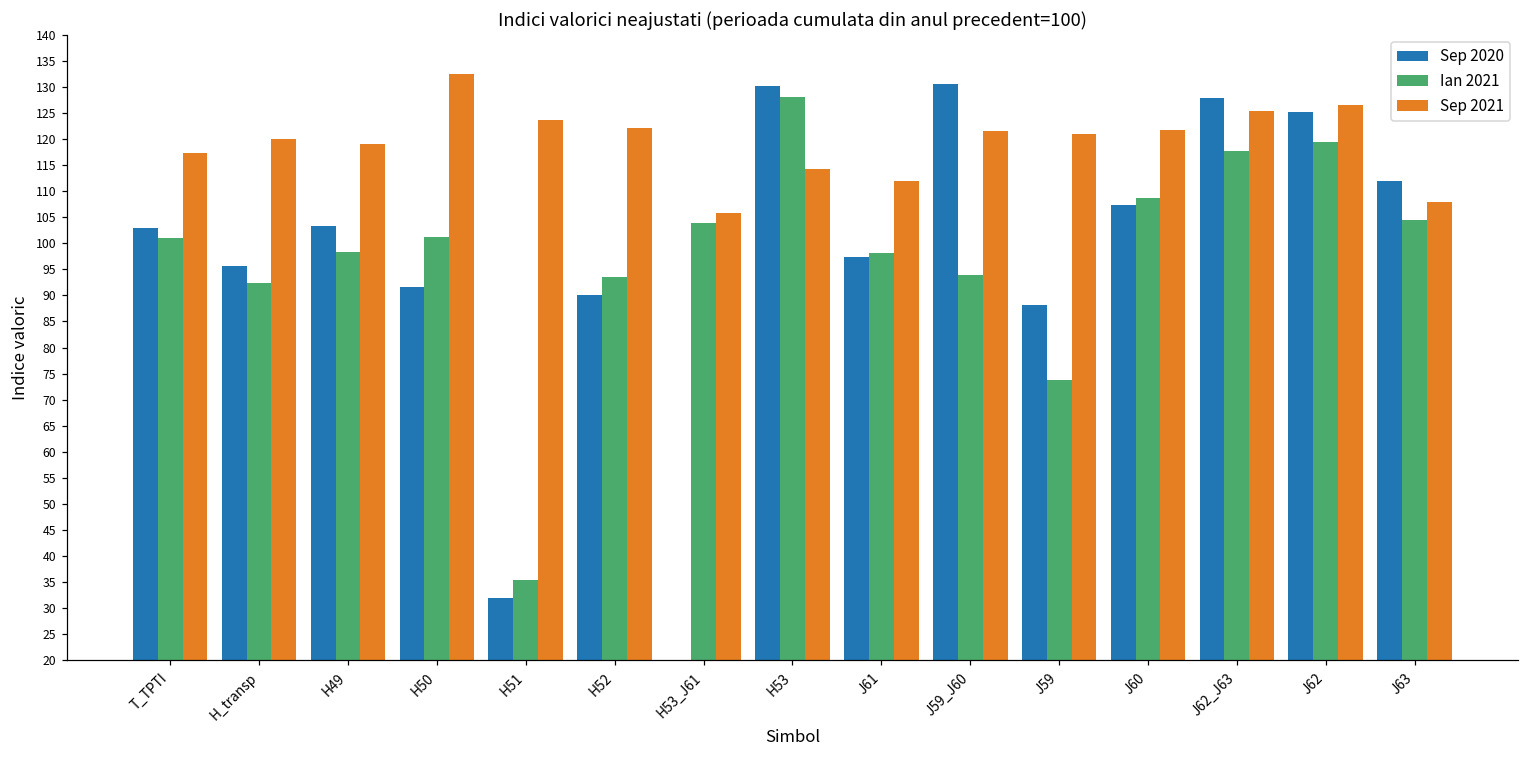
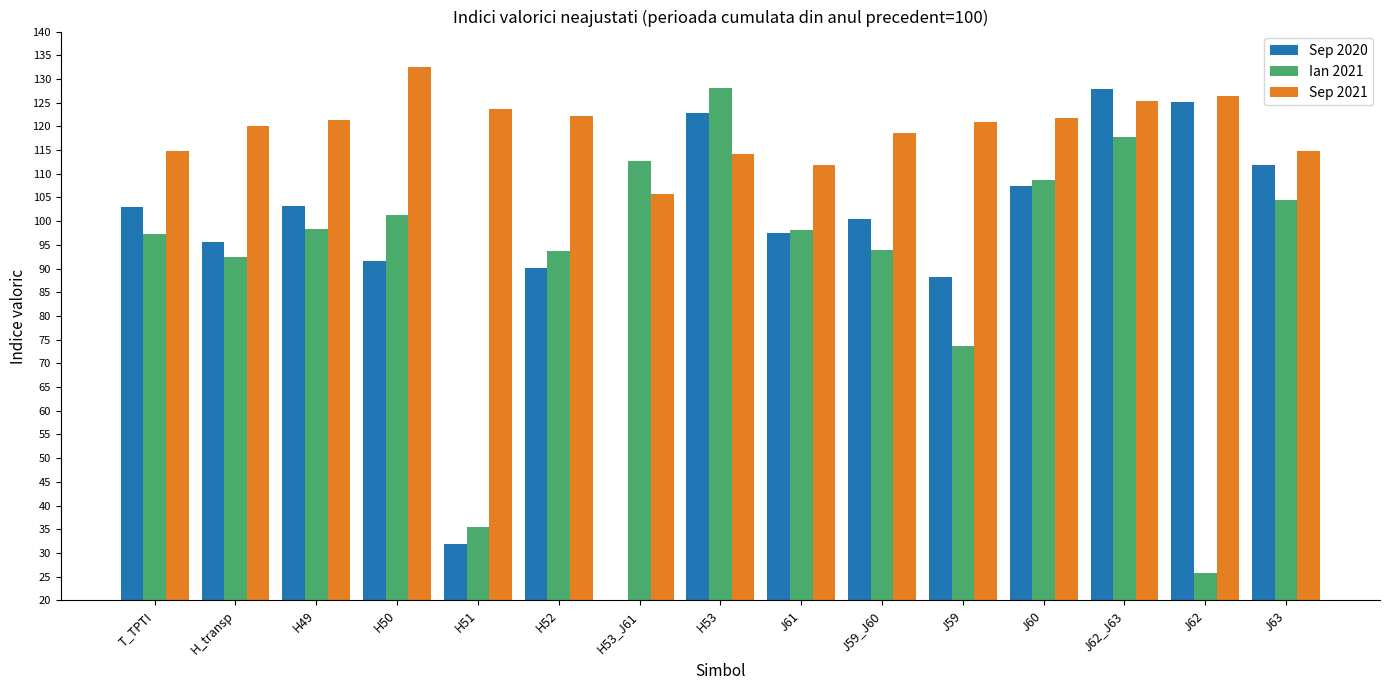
  {
    "Sep 2020": {
      "T_TPTI": 103,
      "H_transp": 96,
      "H49": 103,
      "H50": 92,
      "H51": 32,
      "H52": 90,
-     "H53": 130,
+     "H53": 123,
      "J61": 97,
-     "J59_J60": 131,
+     "J59_J60": 100,
      "J59": 88,
      "J60": 107,
      "J62_J63": 128,
      "J62": 125,
      "J63": 112
    },
    "Ian 2021": {
-     "T_TPTI": 101,
+     "T_TPTI": 97,
      "H_transp": 92,
      "H49": 98,
      "H50": 101,
      "H51": 35,
      "H52": 94,
-     "H53_J61": 104,
+     "H53_J61": 113,
      "H53": 128,
      "J61": 98,
      "J59_J60": 94,
      "J59": 74,
      "J60": 109,
      "J62_J63": 118,
-     "J62": 120,
+     "J62": 26,
      "J63": 105
    },
    "Sep 2021": {
-     "T_TPTI": 117,
+     "T_TPTI": 115,
      "H_transp": 120,
-     "H49": 119,
+     "H49": 121,
      "H50": 133,
      "H51": 124,
      "H52": 122,
      "H53_J61": 106,
      "H53": 114,
      "J61": 112,
-     "J59_J60": 122,
+     "J59_J60": 119,
      "J59": 121,
      "J60": 122,
      "J62_J63": 125,
      "J62": 127,
-     "J63": 108
+     "J63": 115
    }
  }
